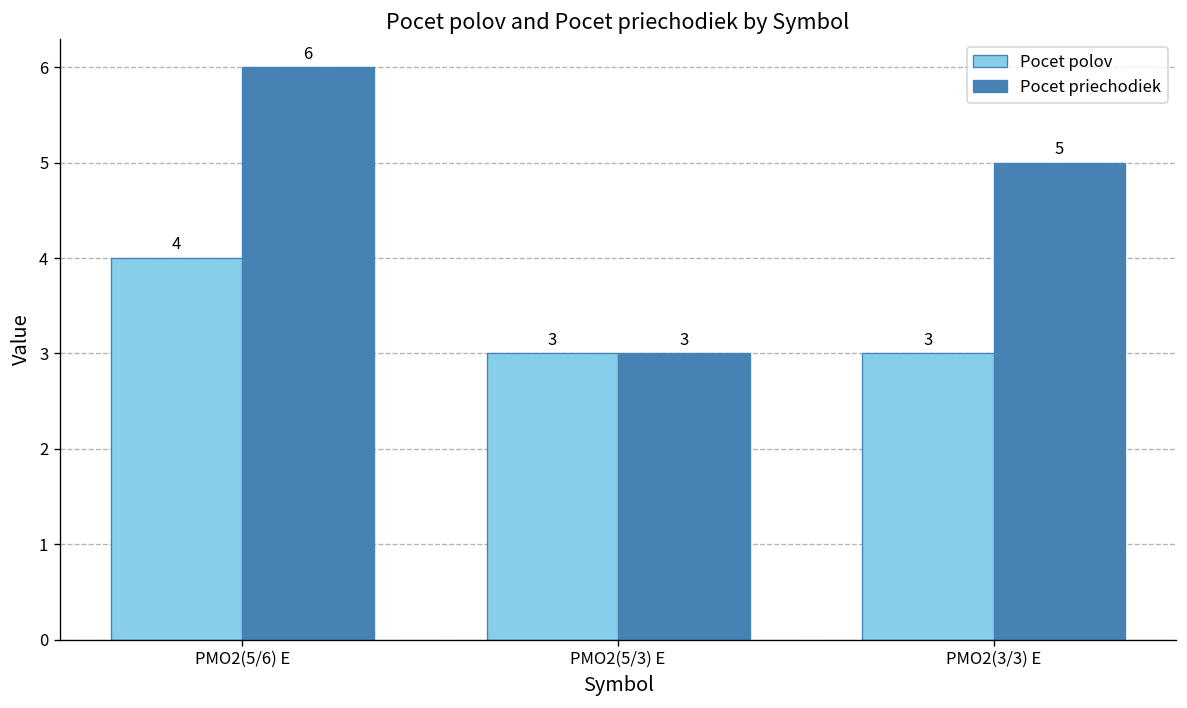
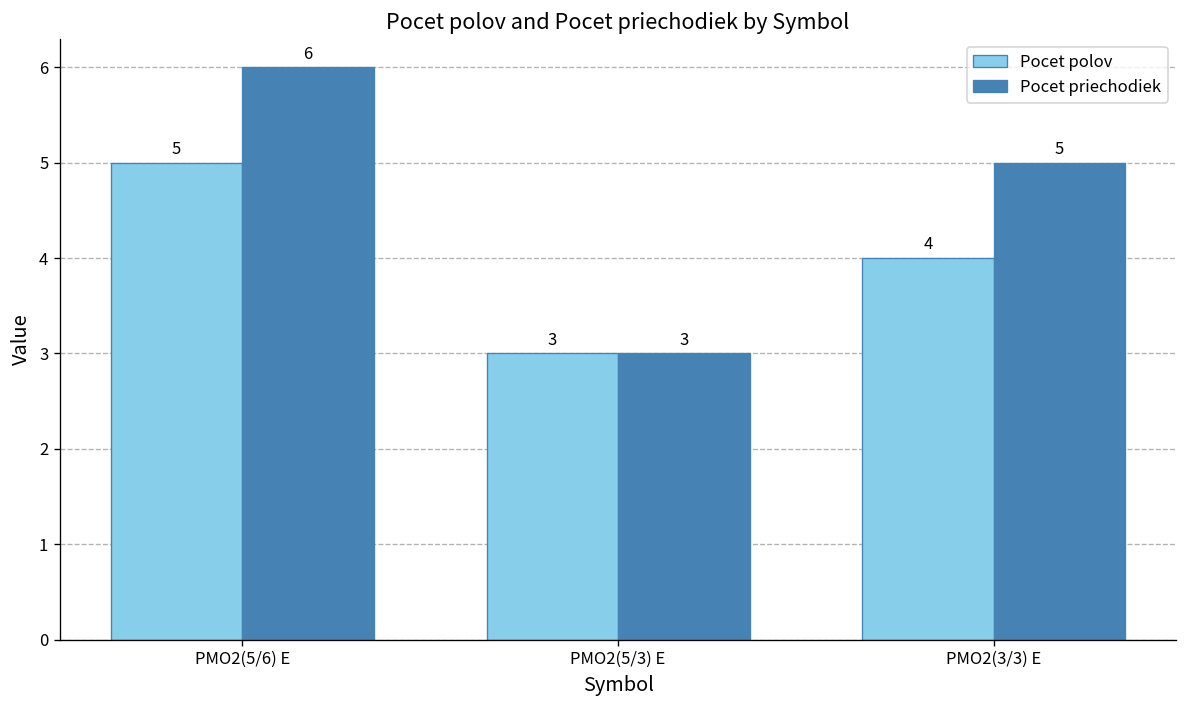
  {
    "Pocet polov": {
-     "PMO2(5/6) E": 4,
+     "PMO2(5/6) E": 5,
      "PMO2(5/3) E": 3,
-     "PMO2(3/3) E": 3
+     "PMO2(3/3) E": 4
    },
    "Pocet priechodiek": {
      "PMO2(5/6) E": 6,
      "PMO2(5/3) E": 3,
      "PMO2(3/3) E": 5
    }
  }
